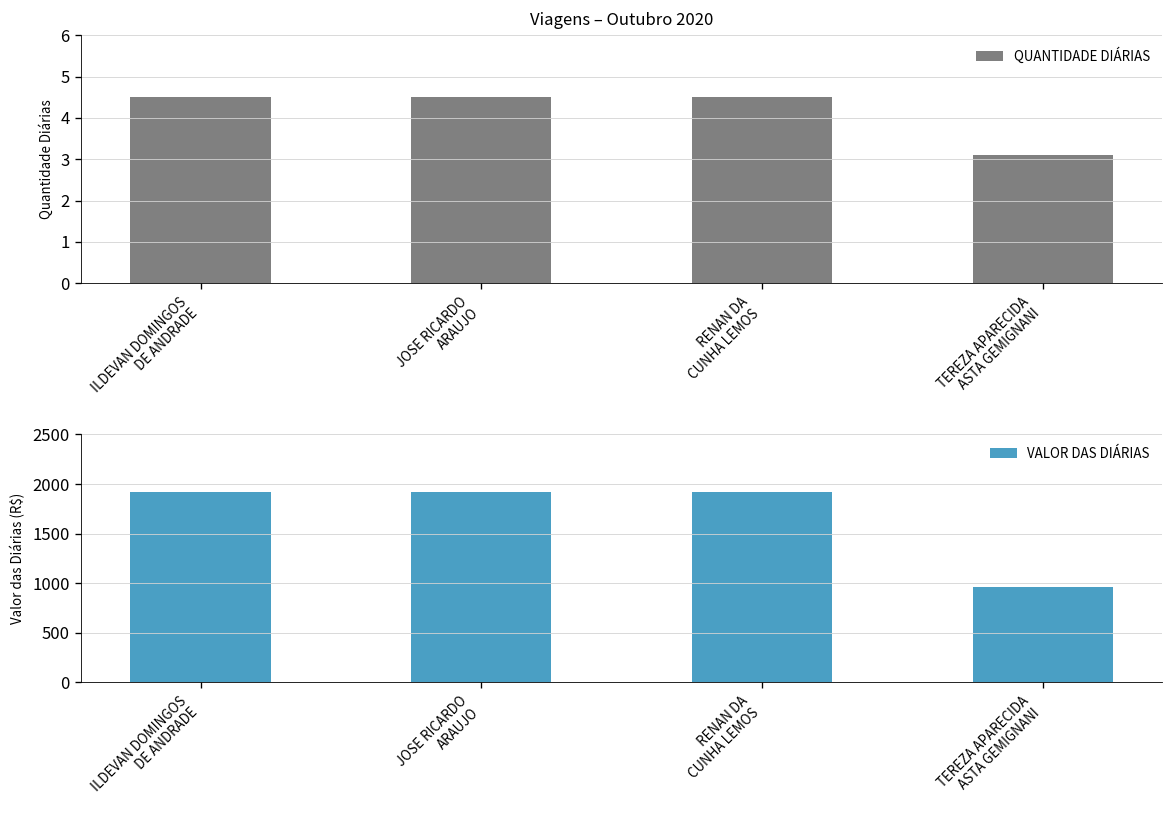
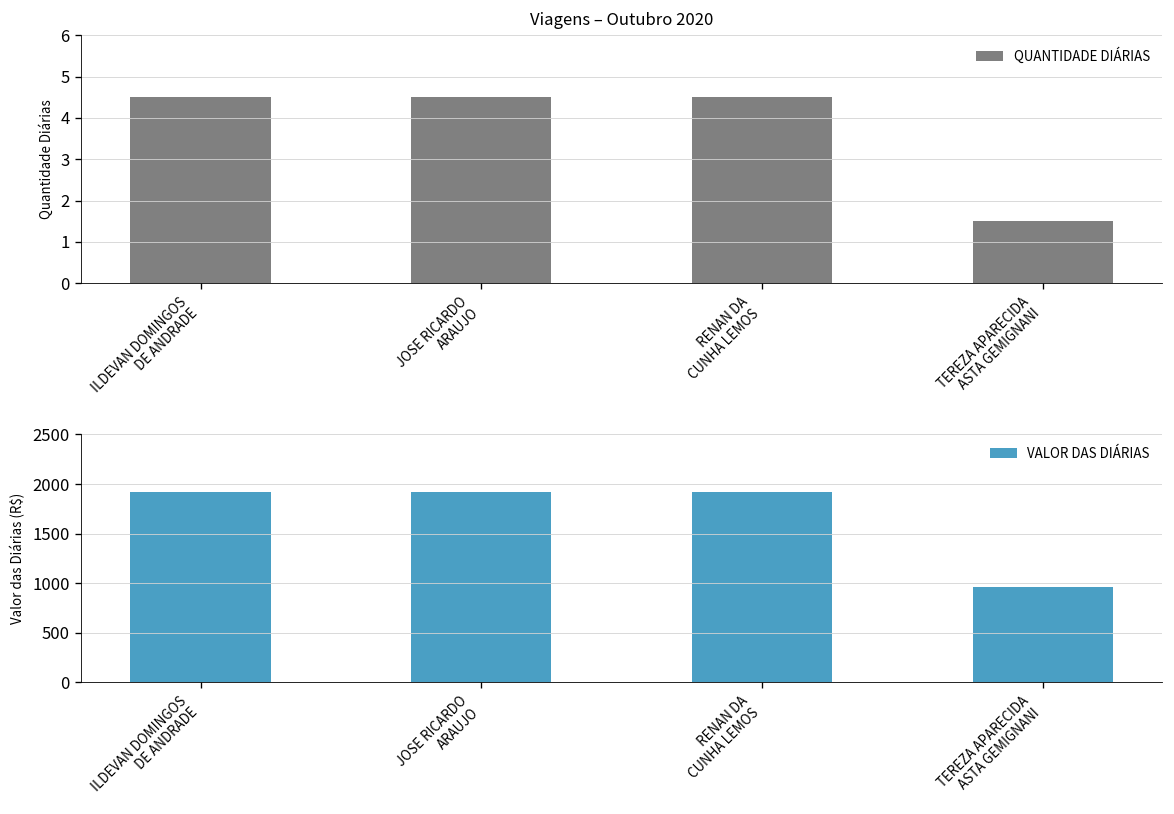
  {
    "Viagens – Outubro 2020": {
      "ILDEVAN DOMINGOS DE ANDRADE": 4.5,
      "JOSE RICARDO ARAUJO": 4.5,
      "RENAN DA CUNHA LEMOS": 4.5,
-     "TEREZA APARECIDA ASTA GEMIGNANI": 3.1
+     "TEREZA APARECIDA ASTA GEMIGNANI": 1.5
    }
  }
